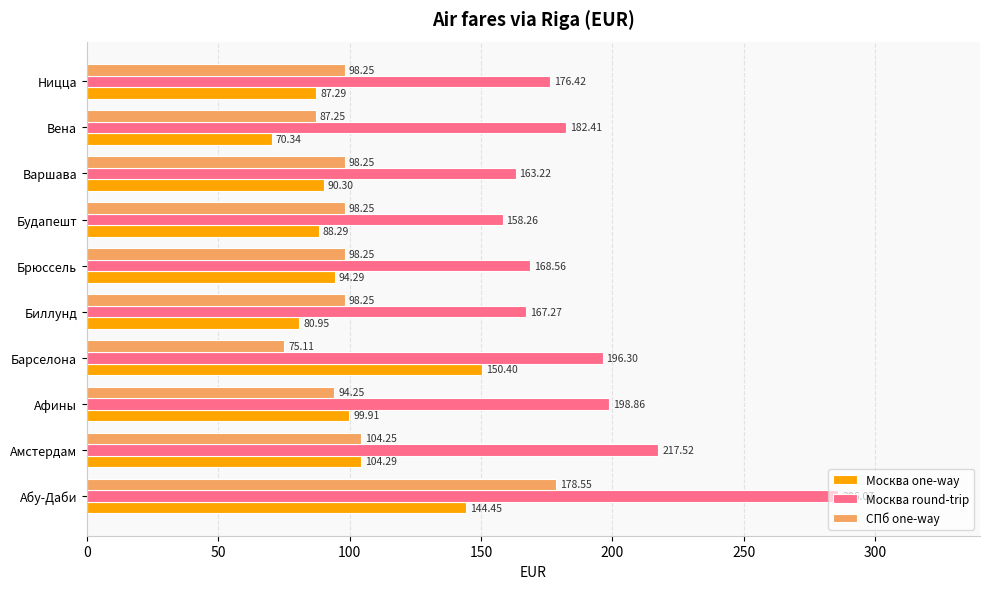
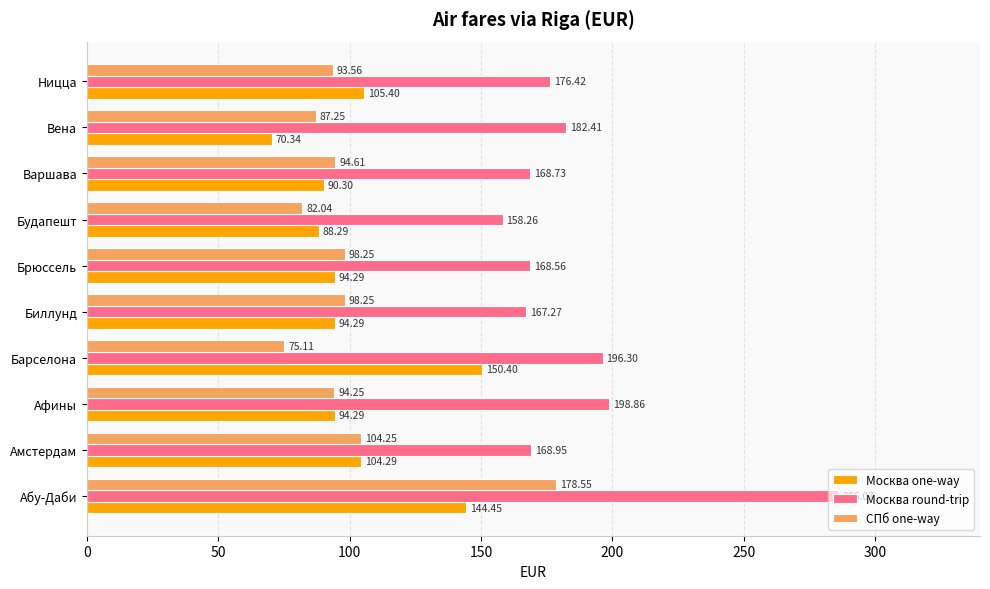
  {
    "Москва one-way": {
-     "Ницца": 87.29,
+     "Ницца": 105.40,
      "Вена": 70.34,
      "Варшава": 90.30,
      "Будапешт": 88.29,
      "Брюссель": 94.29,
-     "Биллунд": 80.95,
+     "Биллунд": 94.29,
      "Барселона": 150.40,
-     "Афины": 99.91,
+     "Афины": 94.29,
      "Амстердам": 104.29,
      "Абу-Даби": 144.45
    },
    "Москва round-trip": {
      "Ницца": 176.42,
      "Вена": 182.41,
-     "Варшава": 163.22,
+     "Варшава": 168.73,
      "Будапешт": 158.26,
      "Брюссель": 168.56,
      "Биллунд": 167.27,
      "Барселона": 196.30,
      "Афины": 198.86,
-     "Амстердам": 217.52
+     "Амстердам": 168.95
    },
    "СПб one-way": {
-     "Ницца": 98.25,
+     "Ницца": 93.56,
      "Вена": 87.25,
-     "Варшава": 98.25,
-     "Будапешт": 98.25,
+     "Варшава": 94.61,
+     "Будапешт": 82.04,
      "Брюссель": 98.25,
      "Биллунд": 98.25,
      "Барселона": 75.11,
      "Афины": 94.25,
      "Амстердам": 104.25,
      "Абу-Даби": 178.55
    }
  }
